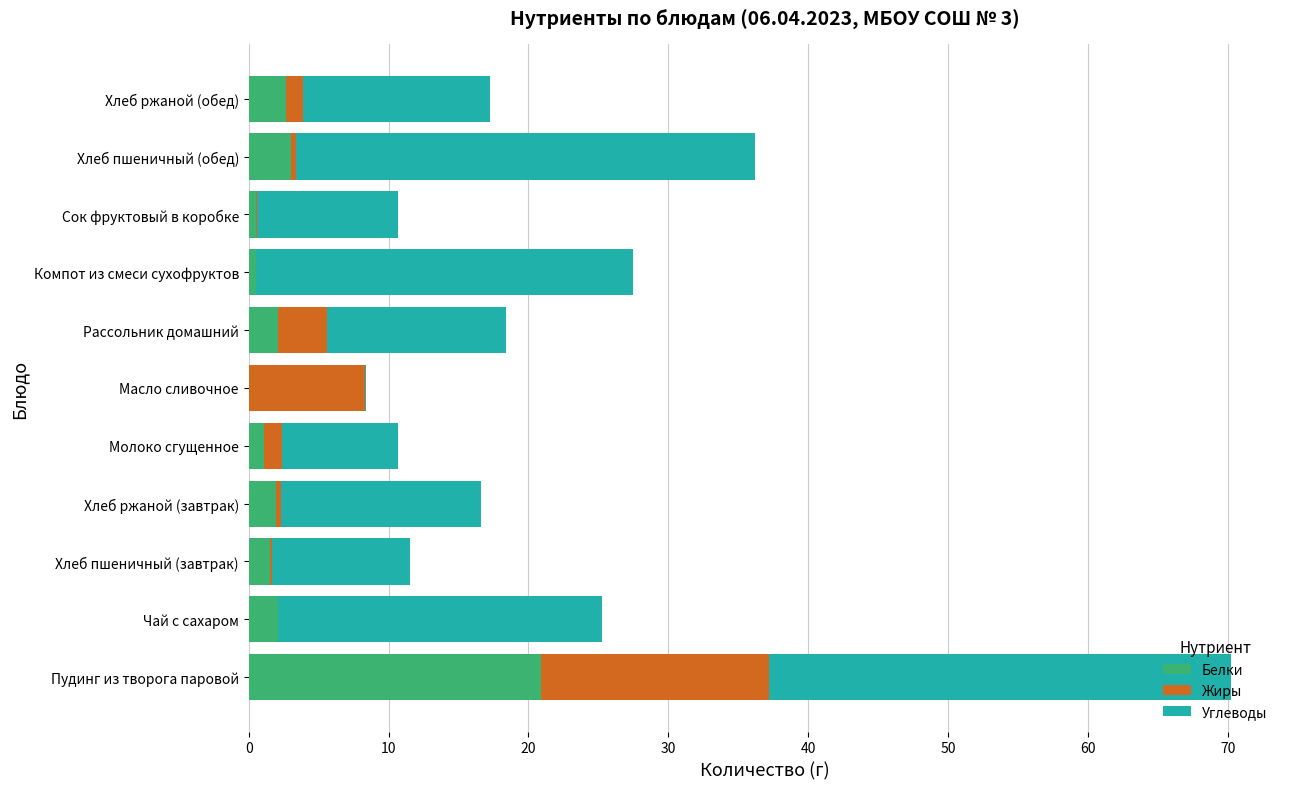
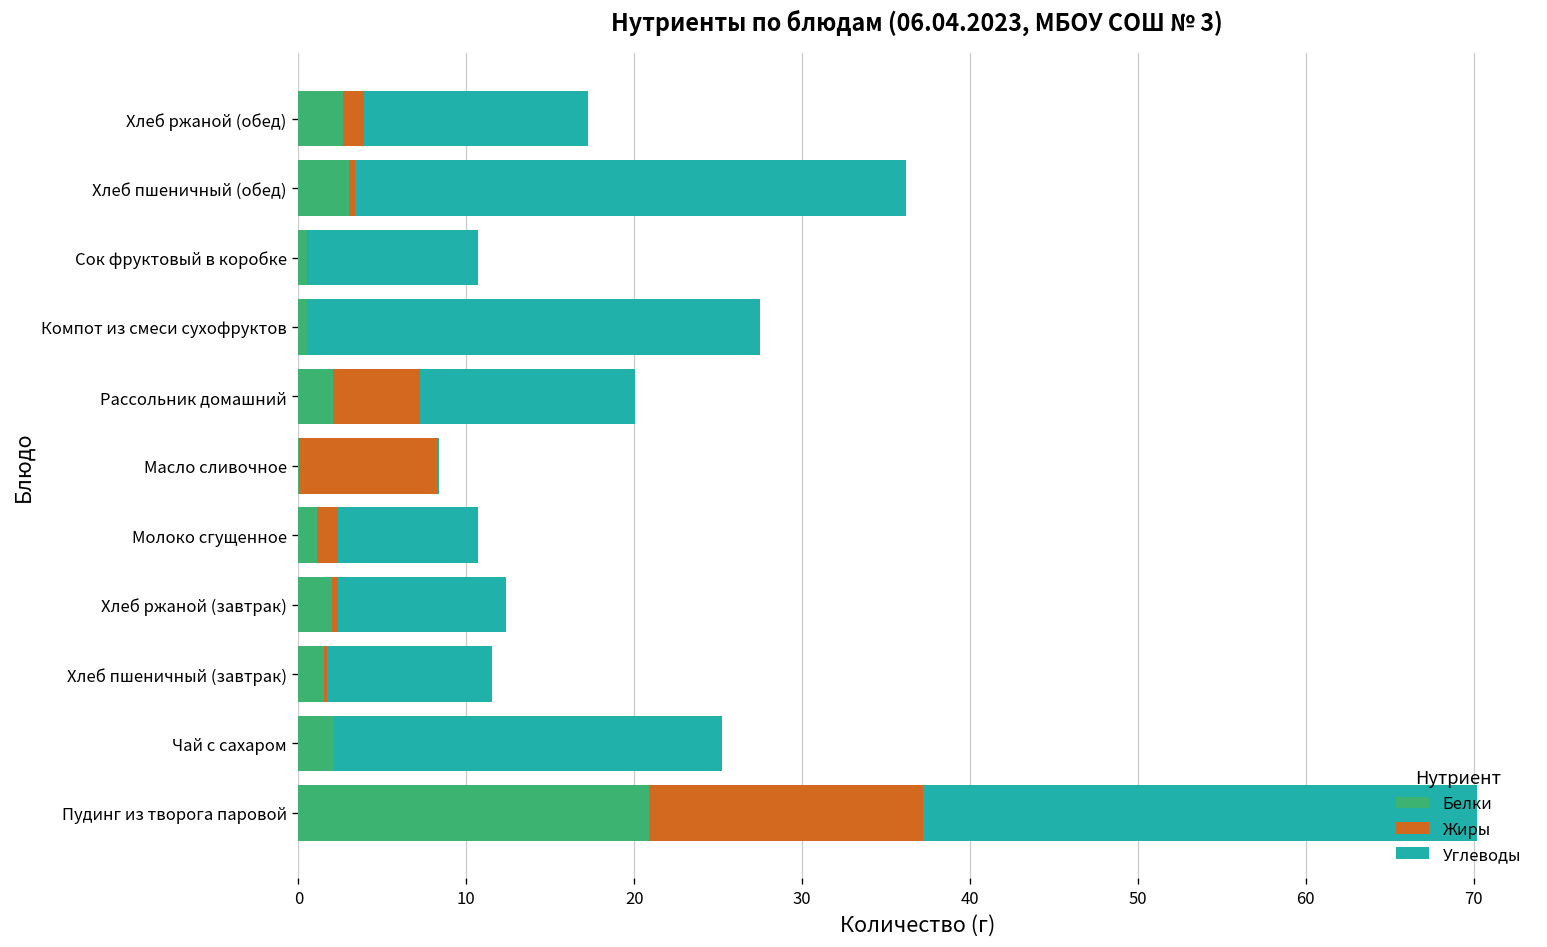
  {
    "Белки": {
      "Хлеб ржаной (обед)": 2.6,
      "Хлеб пшеничный (обед)": 3.0,
      "Сок фруктовый в коробке": 0.5,
      "Компот из смеси сухофруктов": 0.5,
      "Рассольник домашний": 2.1,
      "Молоко сгущенное": 1.1,
      "Хлеб ржаной (завтрак)": 2.0,
      "Хлеб пшеничный (завтрак)": 1.5,
      "Чай с сахаром": 2.1,
      "Пудинг из творога паровой": 20.9
    },
    "Жиры": {
      "Хлеб ржаной (обед)": 1.2,
      "Хлеб пшеничный (обед)": 0.3,
      "Компот из смеси сухофруктов": 0.0,
-     "Рассольник домашний": 3.5,
+     "Рассольник домашний": 5.2,
      "Масло сливочное": 8.3,
      "Молоко сгущенное": 1.3,
      "Хлеб ржаной (завтрак)": 0.4,
      "Чай с сахаром": 0.0,
      "Пудинг из творога паровой": 16.3
    },
    "Углеводы": {
      "Хлеб ржаной (обед)": 13.4,
      "Хлеб пшеничный (обед)": 32.9,
      "Сок фруктовый в коробке": 10.1,
      "Компот из смеси сухофруктов": 27.0,
      "Рассольник домашний": 12.8,
      "Молоко сгущенное": 8.3,
-     "Хлеб ржаной (завтрак)": 14.3,
+     "Хлеб ржаной (завтрак)": 10.0,
      "Хлеб пшеничный (завтрак)": 9.8,
      "Чай с сахаром": 23.1,
      "Пудинг из творога паровой": 33.0
    }
  }
